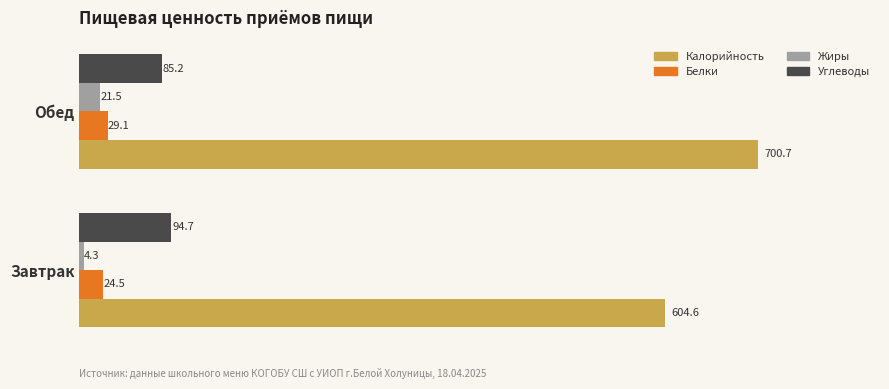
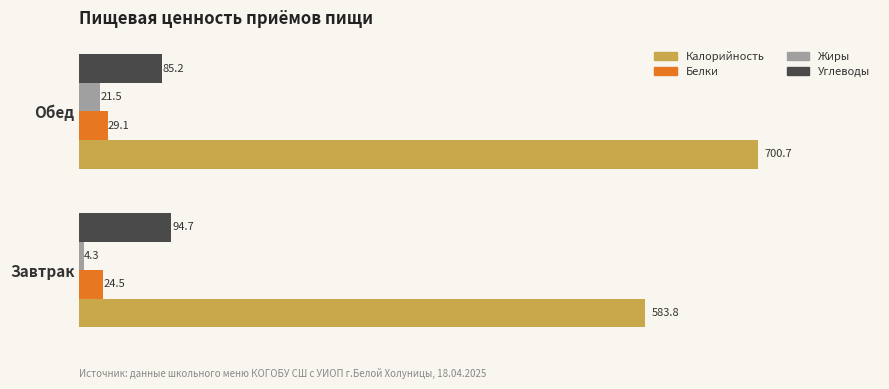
  {
    "Калорийность": {
      "Обед": 700.7,
-     "Завтрак": 604.6
+     "Завтрак": 583.8
    },
    "Белки": {
      "Обед": 29.1,
      "Завтрак": 24.5
    },
    "Жиры": {
      "Обед": 21.5,
      "Завтрак": 4.3
    },
    "Углеводы": {
      "Обед": 85.2,
      "Завтрак": 94.7
    }
  }
